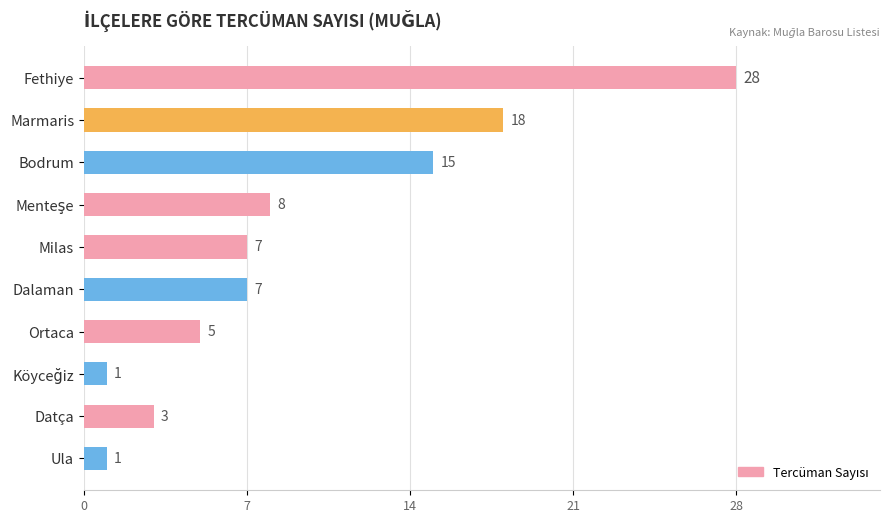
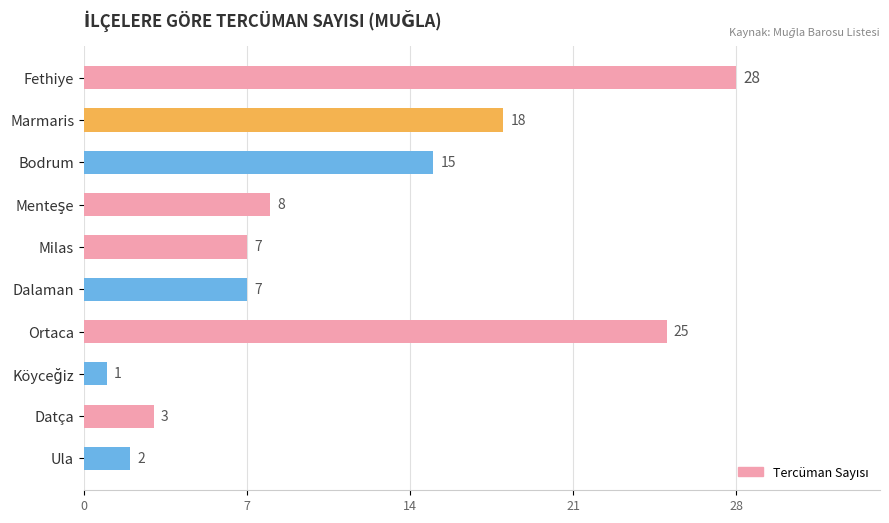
  {
    "Fethiye": 28,
    "Marmaris": 18,
    "Bodrum": 15,
    "Menteşe": 8,
    "Milas": 7,
    "Dalaman": 7,
-   "Ortaca": 5,
+   "Ortaca": 25,
    "Köyceğiz": 1,
    "Datça": 3,
-   "Ula": 1
+   "Ula": 2
  }
